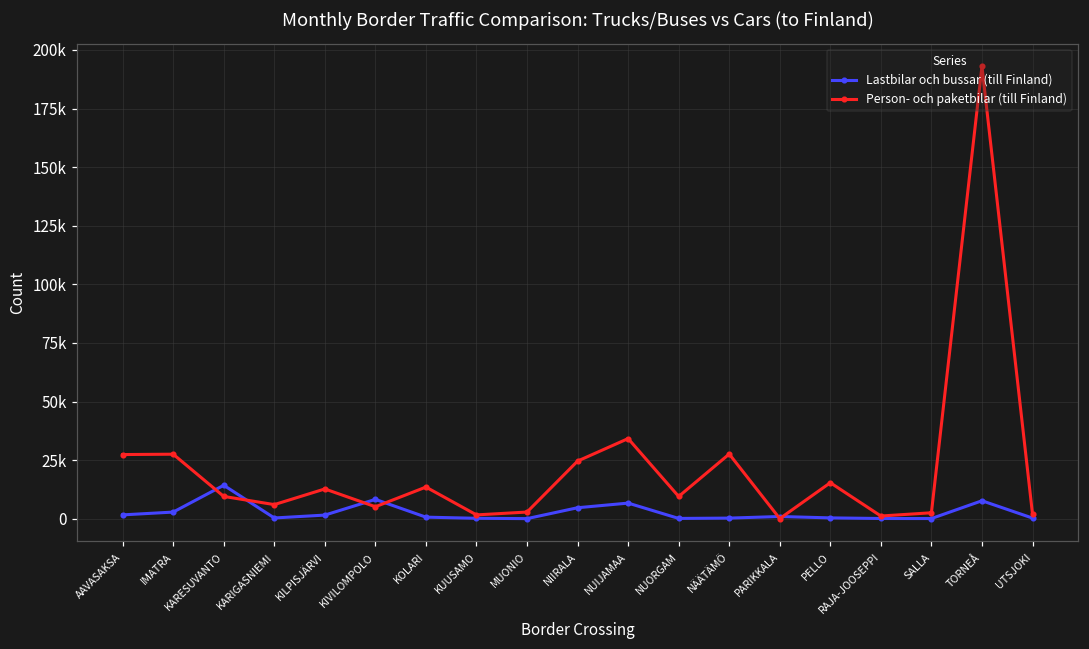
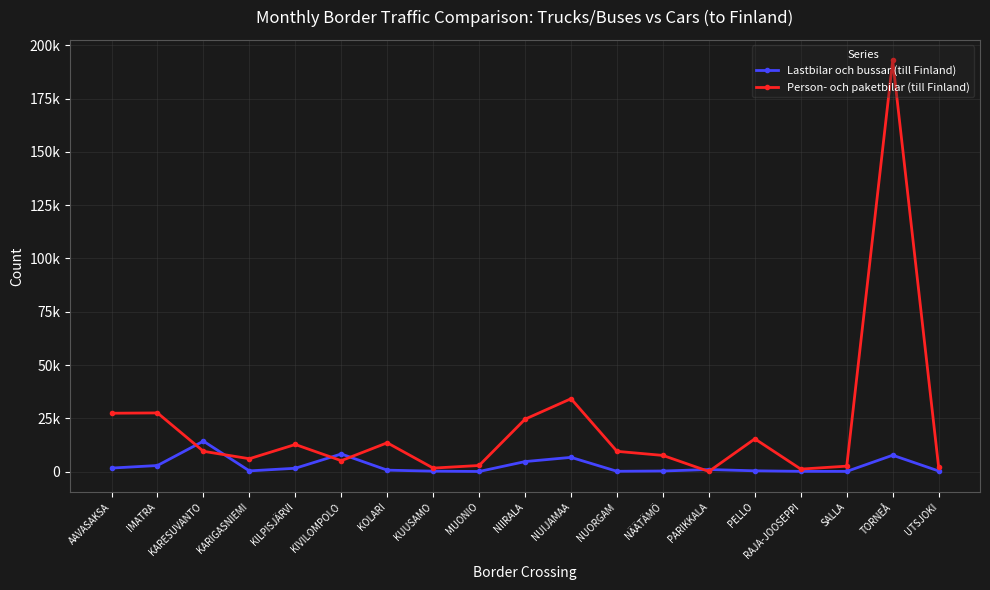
  {
    "Lastbilar och bussar (till Finland)": {
      "AAVASAKSA": 2000,
      "IMATRA": 3000,
      "KARESUVANTO": 14000,
      "KARIGASNIEMI": 0,
      "KILPISJÄRVI": 2000,
      "KIVILOMPOLO": 8000,
      "KOLARI": 1000,
      "KUUSAMO": 0,
      "MUONIO": 0,
      "NIIRALA": 5000,
      "NUIJAMAA": 7000,
      "NUORGAM": 0,
      "NÄÄTÄMÖ": 0,
      "PELLO": 0,
      "SALLA": 0,
      "TORNEÅ": 8000,
      "UTSJOKI": 0
    },
    "Person- och paketbilar (till Finland)": {
      "AAVASAKSA": 27000,
      "IMATRA": 28000,
      "KARESUVANTO": 9000,
      "KARIGASNIEMI": 6000,
      "KILPISJÄRVI": 13000,
      "KIVILOMPOLO": 5000,
      "KOLARI": 13000,
      "KUUSAMO": 2000,
      "MUONIO": 3000,
      "NIIRALA": 25000,
      "NUIJAMAA": 34000,
      "NUORGAM": 9000,
-     "NÄÄTÄMÖ": 28000,
+     "NÄÄTÄMÖ": 8000,
      "PELLO": 15000,
      "SALLA": 3000,
      "UTSJOKI": 2000
    }
  }
